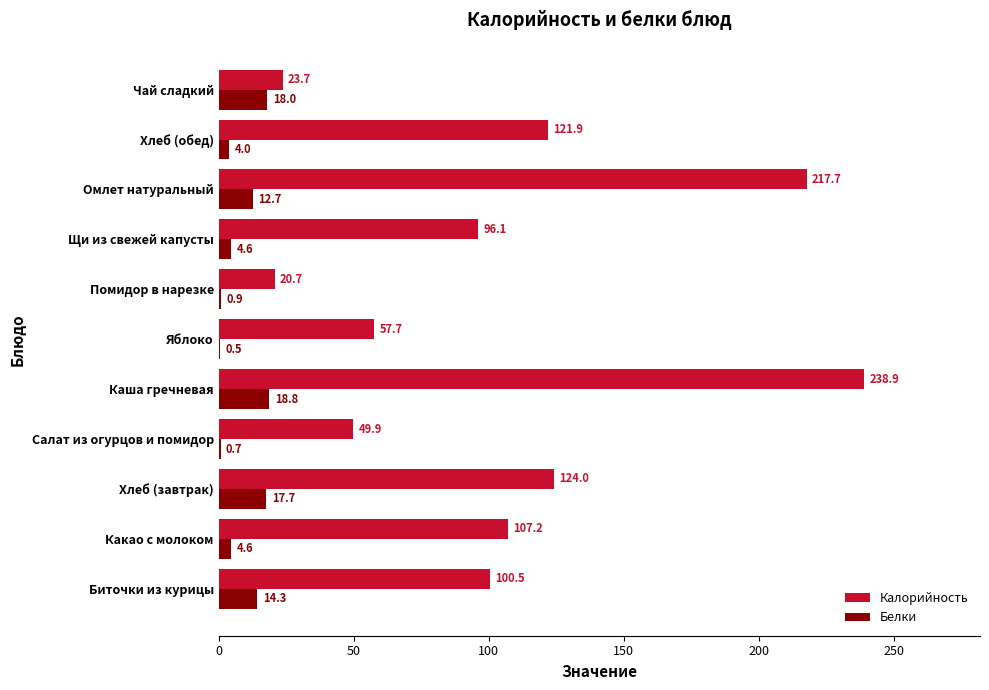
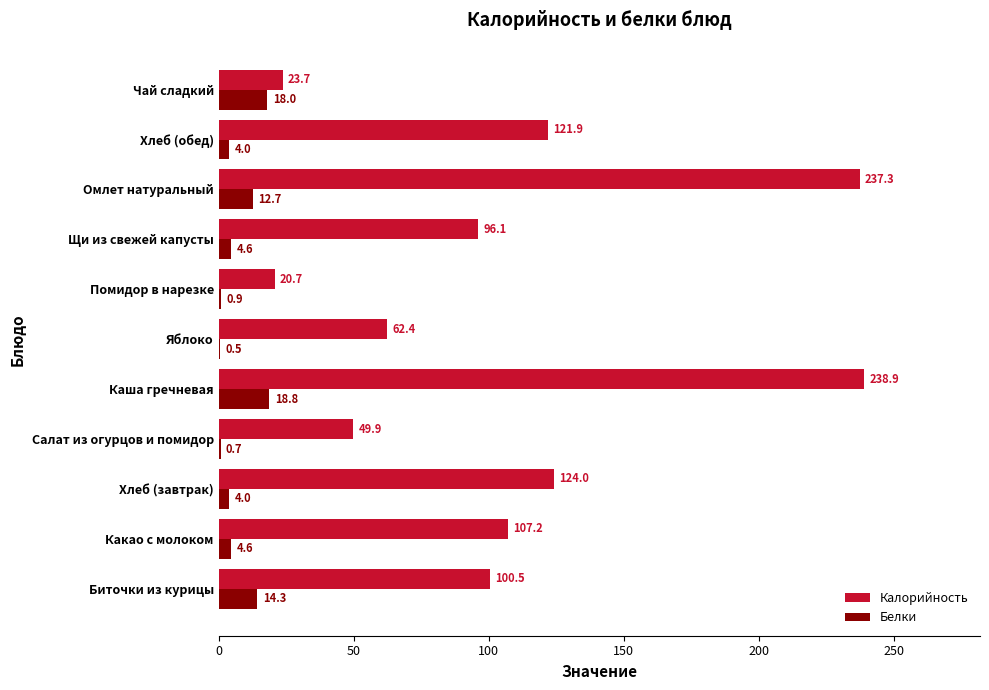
  {
    "Калорийность": {
      "Чай сладкий": 23.7,
      "Хлеб (обед)": 121.9,
-     "Омлет натуральный": 217.7,
+     "Омлет натуральный": 237.3,
      "Щи из свежей капусты": 96.1,
      "Помидор в нарезке": 20.7,
-     "Яблоко": 57.7,
+     "Яблоко": 62.4,
      "Каша гречневая": 238.9,
      "Салат из огурцов и помидор": 49.9,
      "Хлеб (завтрак)": 124.0,
      "Какао с молоком": 107.2,
      "Биточки из курицы": 100.5
    },
    "Белки": {
      "Чай сладкий": 18.0,
      "Хлеб (обед)": 4.0,
      "Омлет натуральный": 12.7,
      "Щи из свежей капусты": 4.6,
      "Помидор в нарезке": 0.9,
      "Яблоко": 0.5,
      "Каша гречневая": 18.8,
      "Салат из огурцов и помидор": 0.7,
-     "Хлеб (завтрак)": 17.7,
+     "Хлеб (завтрак)": 4.0,
      "Какао с молоком": 4.6,
      "Биточки из курицы": 14.3
    }
  }
